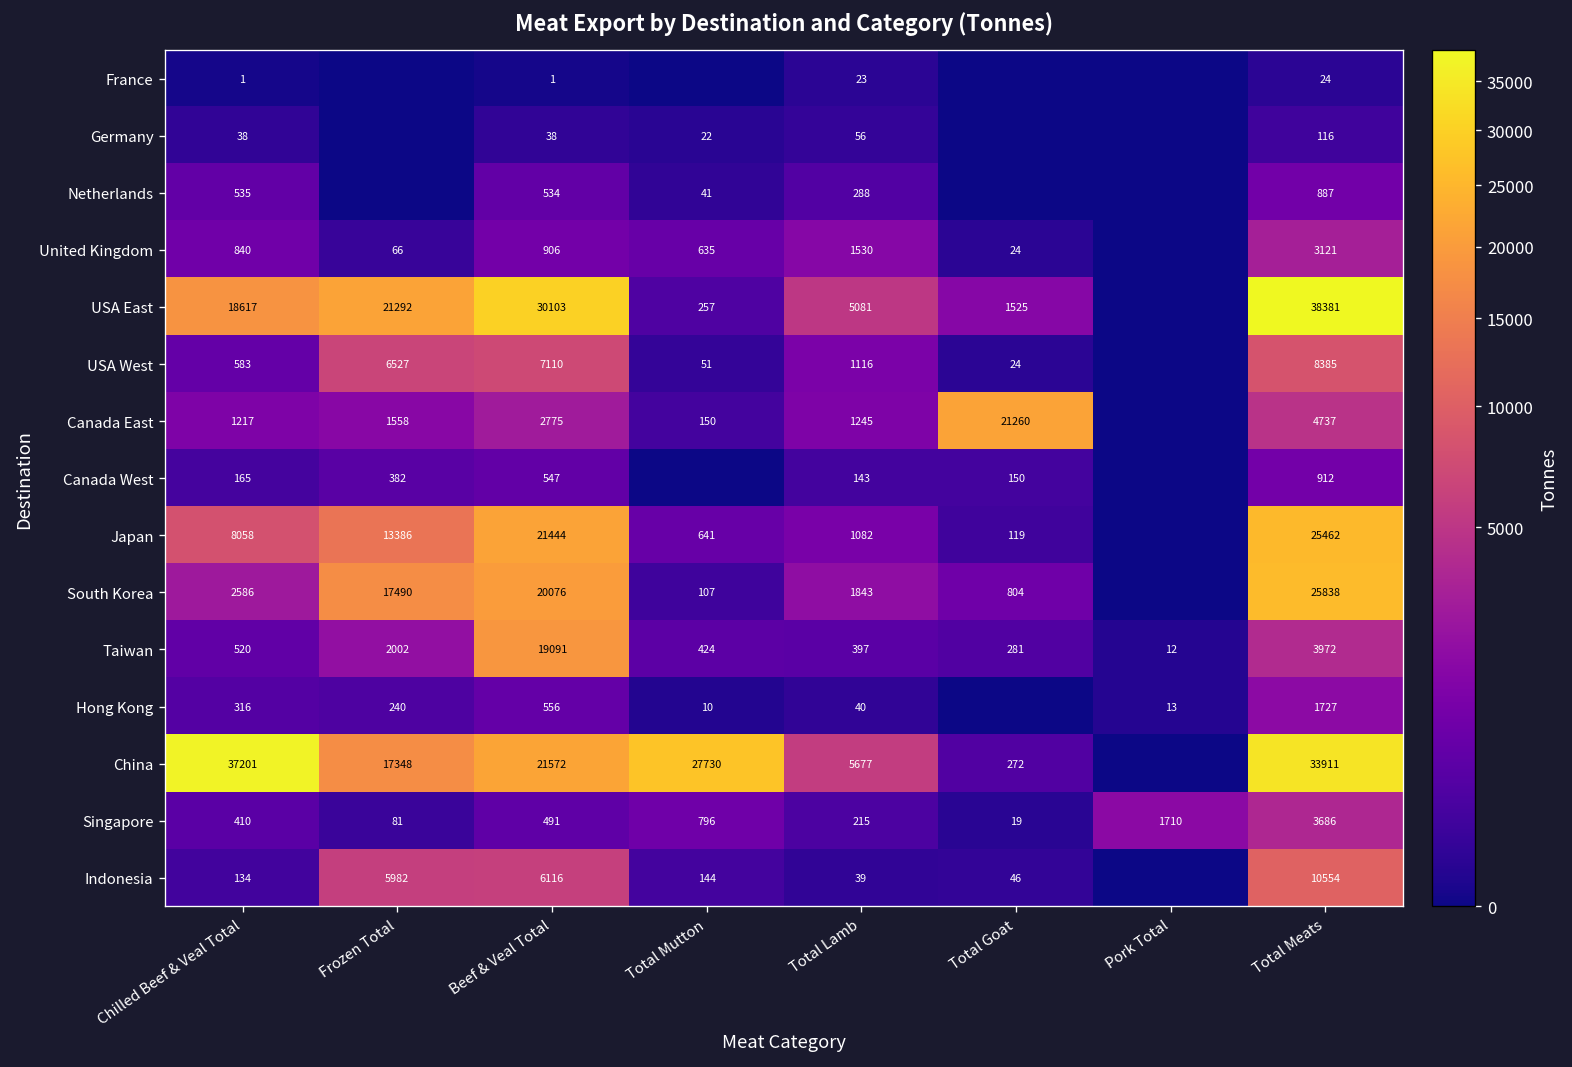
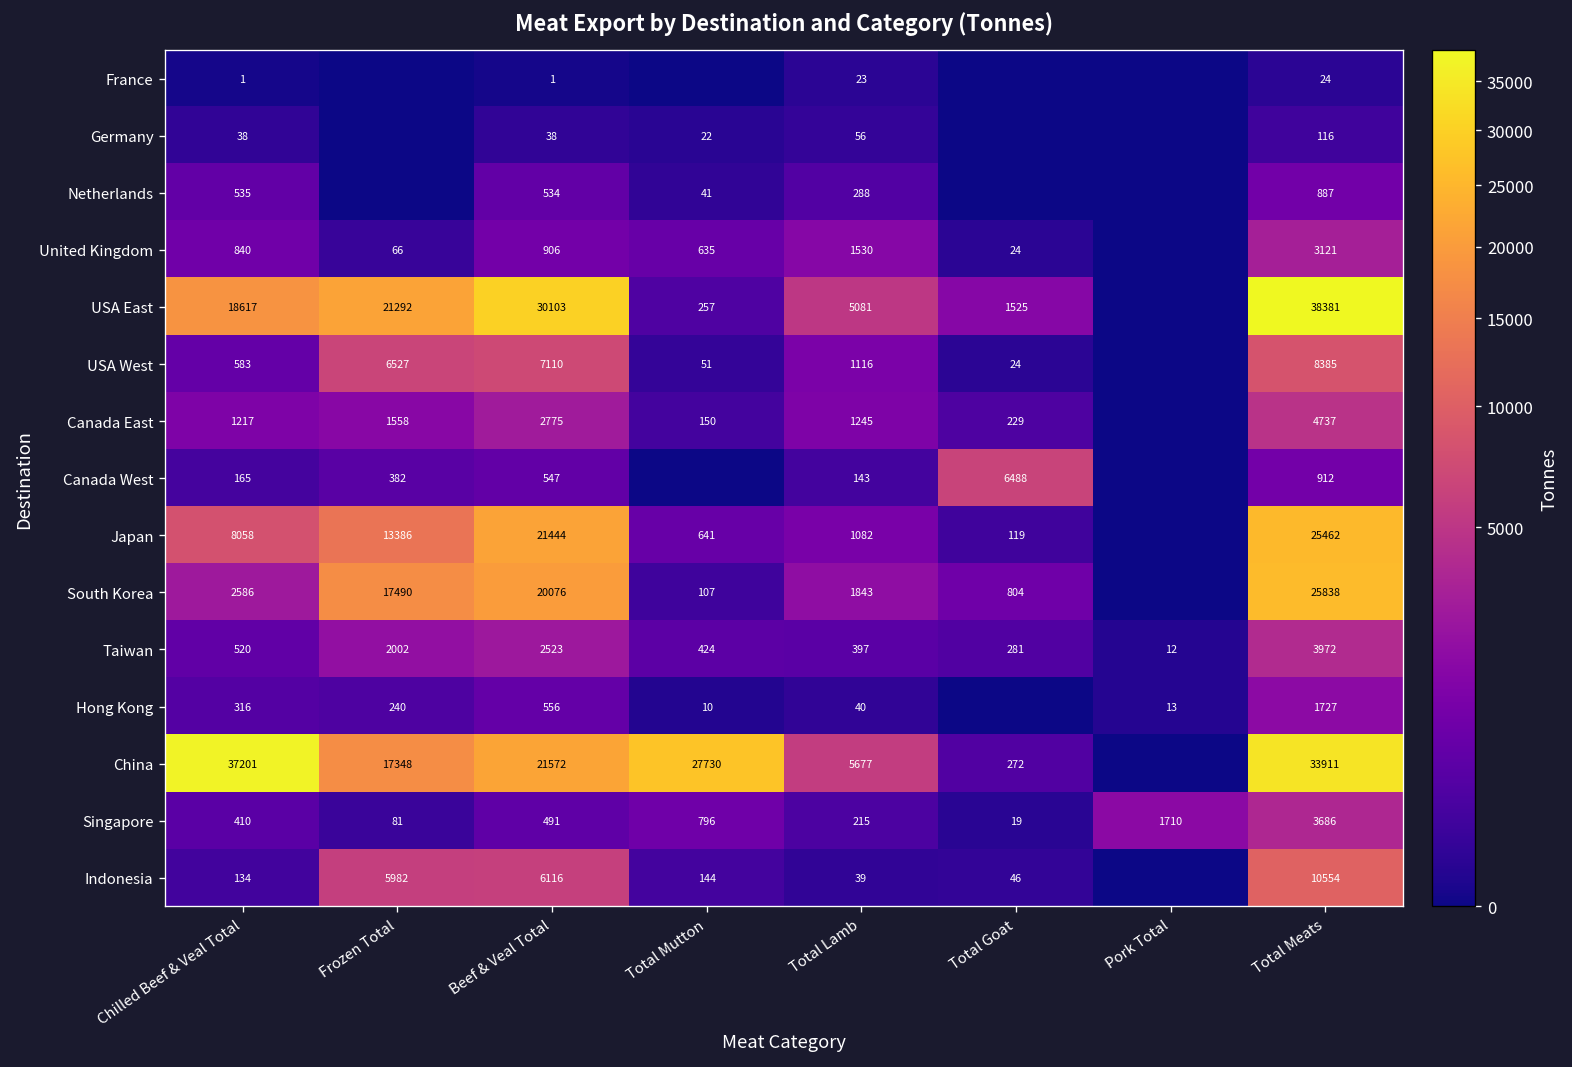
  {
    "France": {
      "Chilled Beef & Veal Total": 1,
      "Beef & Veal Total": 1,
      "Total Lamb": 23,
      "Total Meats": 24
    },
    "Germany": {
      "Chilled Beef & Veal Total": 38,
      "Beef & Veal Total": 38,
      "Total Mutton": 22,
      "Total Lamb": 56,
      "Total Meats": 116
    },
    "Netherlands": {
      "Chilled Beef & Veal Total": 535,
      "Beef & Veal Total": 534,
      "Total Mutton": 41,
      "Total Lamb": 288,
      "Total Meats": 887
    },
    "United Kingdom": {
      "Chilled Beef & Veal Total": 840,
      "Frozen Total": 66,
      "Beef & Veal Total": 906,
      "Total Mutton": 635,
      "Total Lamb": 1530,
      "Total Goat": 24,
      "Total Meats": 3121
    },
    "USA East": {
      "Chilled Beef & Veal Total": 18617,
      "Frozen Total": 21292,
      "Beef & Veal Total": 30103,
      "Total Mutton": 257,
      "Total Lamb": 5081,
      "Total Goat": 1525,
      "Total Meats": 38381
    },
    "USA West": {
      "Chilled Beef & Veal Total": 583,
      "Frozen Total": 6527,
      "Beef & Veal Total": 7110,
      "Total Mutton": 51,
      "Total Lamb": 1116,
      "Total Goat": 24,
      "Total Meats": 8385
    },
    "Canada East": {
      "Chilled Beef & Veal Total": 1217,
      "Frozen Total": 1558,
      "Beef & Veal Total": 2775,
      "Total Mutton": 150,
      "Total Lamb": 1245,
-     "Total Goat": 21260,
+     "Total Goat": 229,
      "Total Meats": 4737
    },
    "Canada West": {
      "Chilled Beef & Veal Total": 165,
      "Frozen Total": 382,
      "Beef & Veal Total": 547,
      "Total Lamb": 143,
-     "Total Goat": 150,
+     "Total Goat": 6488,
      "Total Meats": 912
    },
    "Japan": {
      "Chilled Beef & Veal Total": 8058,
      "Frozen Total": 13386,
      "Beef & Veal Total": 21444,
      "Total Mutton": 641,
      "Total Lamb": 1082,
      "Total Goat": 119,
      "Total Meats": 25462
    },
    "South Korea": {
      "Chilled Beef & Veal Total": 2586,
      "Frozen Total": 17490,
      "Beef & Veal Total": 20076,
      "Total Mutton": 107,
      "Total Lamb": 1843,
      "Total Goat": 804,
      "Total Meats": 25838
    },
    "Taiwan": {
      "Chilled Beef & Veal Total": 520,
      "Frozen Total": 2002,
-     "Beef & Veal Total": 19091,
+     "Beef & Veal Total": 2523,
      "Total Mutton": 424,
      "Total Lamb": 397,
      "Total Goat": 281,
      "Pork Total": 12,
      "Total Meats": 3972
    },
    "Hong Kong": {
      "Chilled Beef & Veal Total": 316,
      "Frozen Total": 240,
      "Beef & Veal Total": 556,
      "Total Mutton": 10,
      "Total Lamb": 40,
      "Pork Total": 13,
      "Total Meats": 1727
    },
    "China": {
      "Chilled Beef & Veal Total": 37201,
      "Frozen Total": 17348,
      "Beef & Veal Total": 21572,
      "Total Mutton": 27730,
      "Total Lamb": 5677,
      "Total Goat": 272,
      "Total Meats": 33911
    },
    "Singapore": {
      "Chilled Beef & Veal Total": 410,
      "Frozen Total": 81,
      "Beef & Veal Total": 491,
      "Total Mutton": 796,
      "Total Lamb": 215,
      "Total Goat": 19,
      "Pork Total": 1710,
      "Total Meats": 3686
    },
    "Indonesia": {
      "Chilled Beef & Veal Total": 134,
      "Frozen Total": 5982,
      "Beef & Veal Total": 6116,
      "Total Mutton": 144,
      "Total Lamb": 39,
      "Total Goat": 46,
      "Total Meats": 10554
    }
  }
